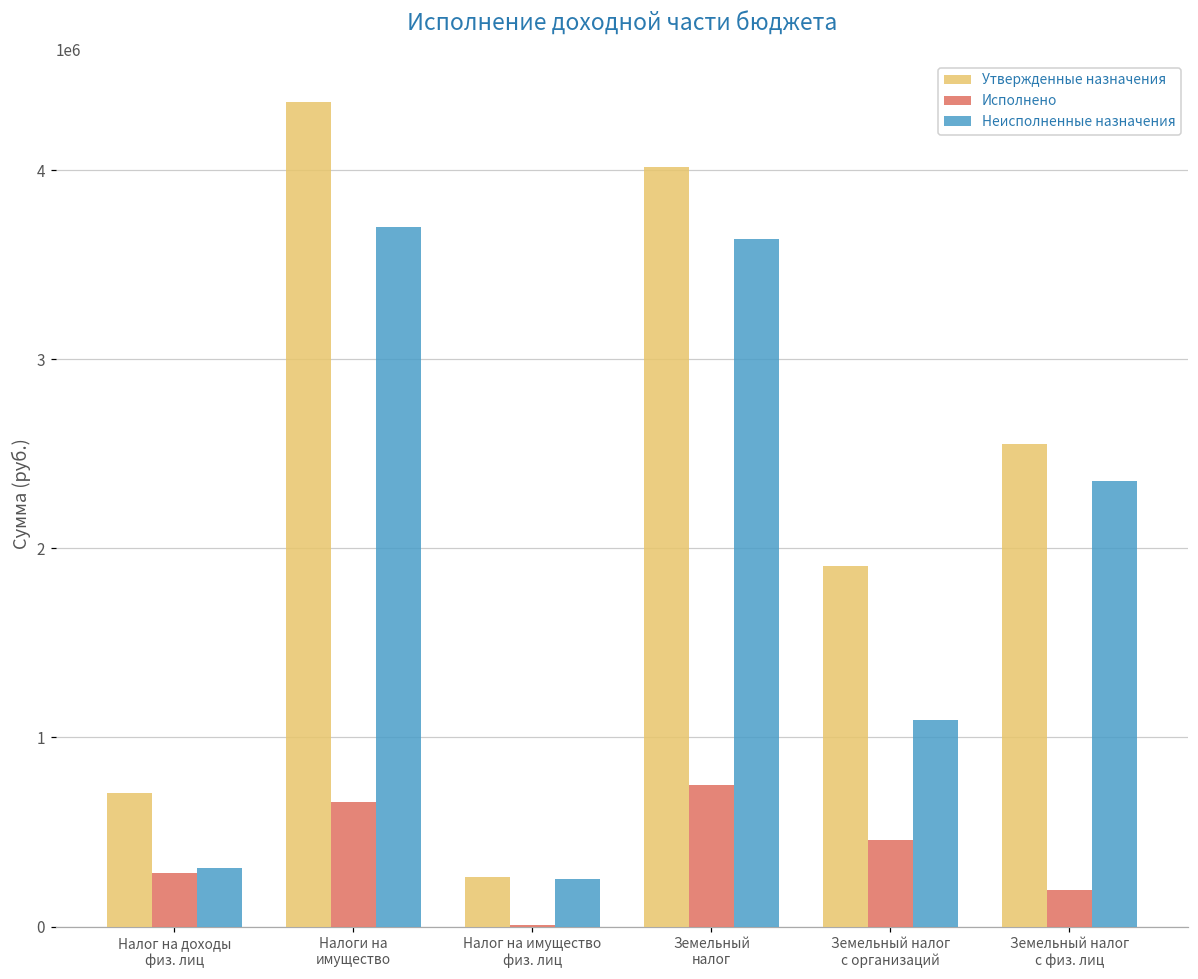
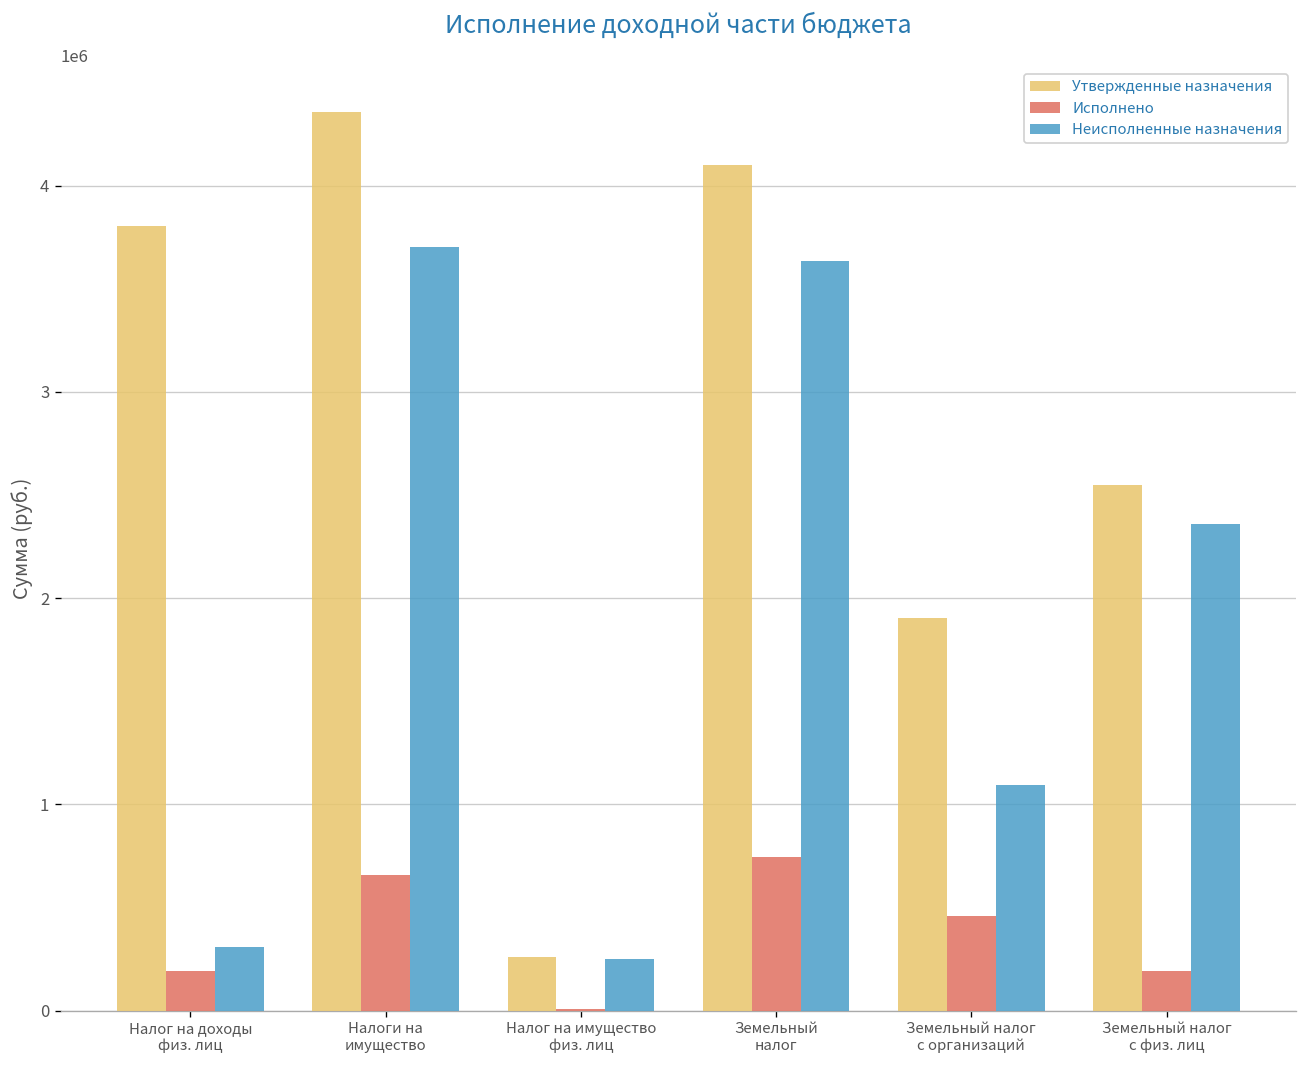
  {
    "Утвержденные назначения": {
-     "Налог на доходы физ. лиц": 710000,
+     "Налог на доходы физ. лиц": 3810000,
      "Налоги на имущество": 4360000,
      "Налог на имущество физ. лиц": 260000,
-     "Земельный налог": 4010000,
+     "Земельный налог": 4100000,
      "Земельный налог с организаций": 1910000,
      "Земельный налог с физ. лиц": 2550000
    },
    "Исполнено": {
-     "Налог на доходы физ. лиц": 280000,
+     "Налог на доходы физ. лиц": 190000,
      "Налоги на имущество": 660000,
      "Земельный налог": 750000,
      "Земельный налог с организаций": 460000,
      "Земельный налог с физ. лиц": 190000
    },
    "Неисполненные назначения": {
      "Налог на доходы физ. лиц": 310000,
      "Налоги на имущество": 3700000,
      "Налог на имущество физ. лиц": 250000,
      "Земельный налог": 3630000,
      "Земельный налог с организаций": 1090000,
      "Земельный налог с физ. лиц": 2360000
    }
  }
